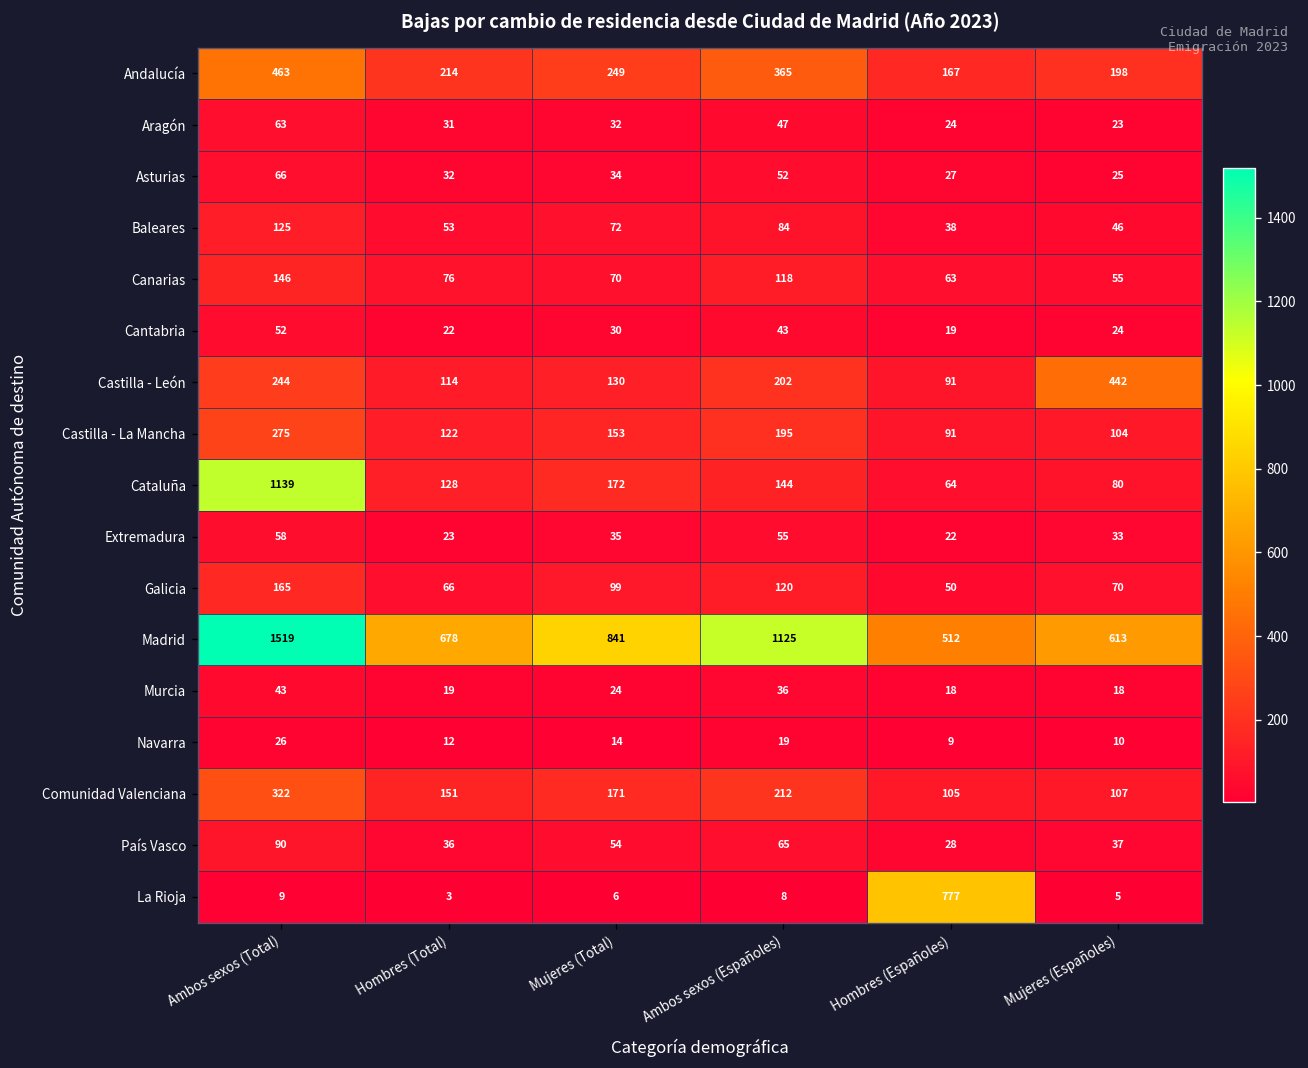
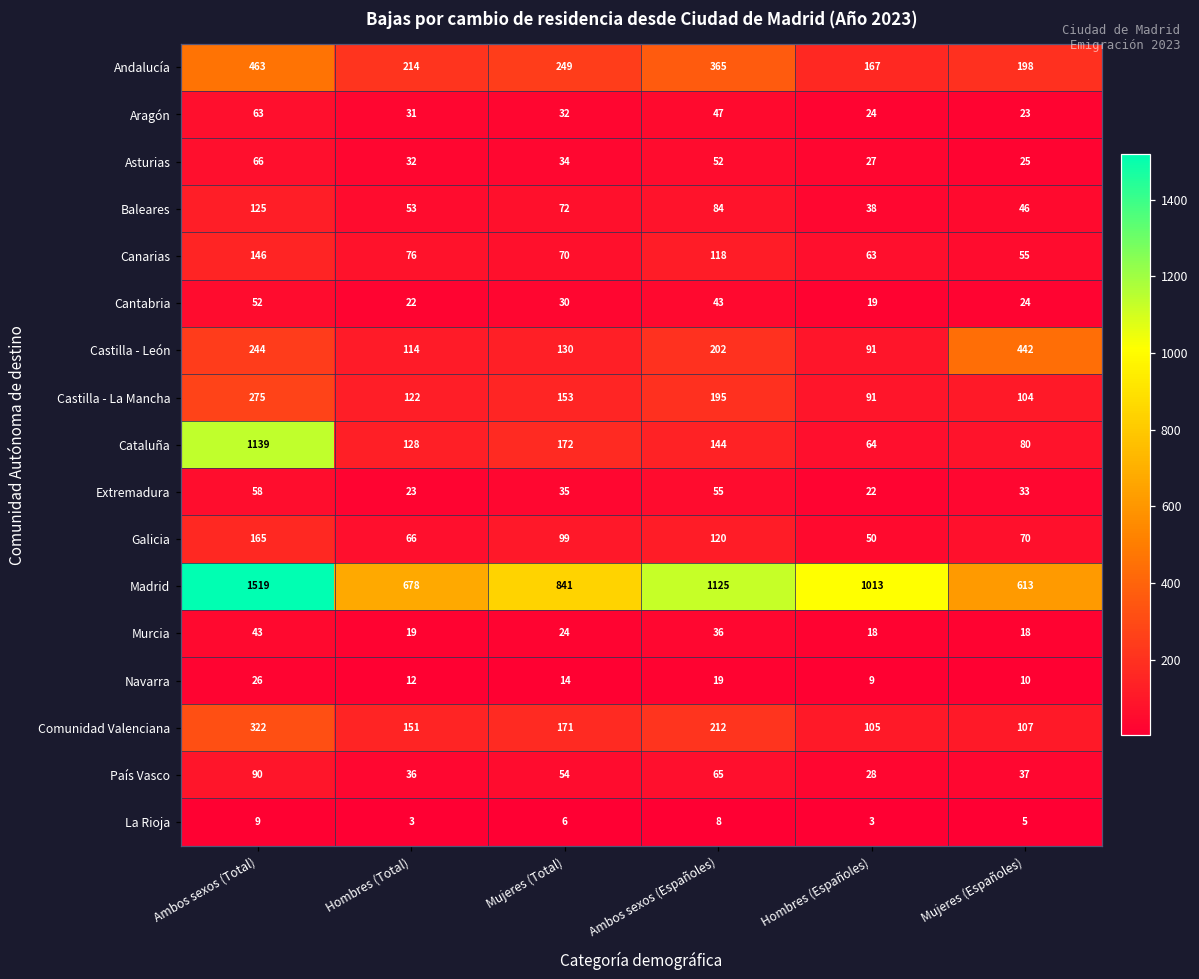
  {
    "Andalucía": {
      "Ambos sexos (Total)": 463,
      "Hombres (Total)": 214,
      "Mujeres (Total)": 249,
      "Ambos sexos (Españoles)": 365,
      "Hombres (Españoles)": 167,
      "Mujeres (Españoles)": 198
    },
    "Aragón": {
      "Ambos sexos (Total)": 63,
      "Hombres (Total)": 31,
      "Mujeres (Total)": 32,
      "Ambos sexos (Españoles)": 47,
      "Hombres (Españoles)": 24,
      "Mujeres (Españoles)": 23
    },
    "Asturias": {
      "Ambos sexos (Total)": 66,
      "Hombres (Total)": 32,
      "Mujeres (Total)": 34,
      "Ambos sexos (Españoles)": 52,
      "Hombres (Españoles)": 27,
      "Mujeres (Españoles)": 25
    },
    "Baleares": {
      "Ambos sexos (Total)": 125,
      "Hombres (Total)": 53,
      "Mujeres (Total)": 72,
      "Ambos sexos (Españoles)": 84,
      "Hombres (Españoles)": 38,
      "Mujeres (Españoles)": 46
    },
    "Canarias": {
      "Ambos sexos (Total)": 146,
      "Hombres (Total)": 76,
      "Mujeres (Total)": 70,
      "Ambos sexos (Españoles)": 118,
      "Hombres (Españoles)": 63,
      "Mujeres (Españoles)": 55
    },
    "Cantabria": {
      "Ambos sexos (Total)": 52,
      "Hombres (Total)": 22,
      "Mujeres (Total)": 30,
      "Ambos sexos (Españoles)": 43,
      "Hombres (Españoles)": 19,
      "Mujeres (Españoles)": 24
    },
    "Castilla - León": {
      "Ambos sexos (Total)": 244,
      "Hombres (Total)": 114,
      "Mujeres (Total)": 130,
      "Ambos sexos (Españoles)": 202,
      "Hombres (Españoles)": 91,
      "Mujeres (Españoles)": 442
    },
    "Castilla - La Mancha": {
      "Ambos sexos (Total)": 275,
      "Hombres (Total)": 122,
      "Mujeres (Total)": 153,
      "Ambos sexos (Españoles)": 195,
      "Hombres (Españoles)": 91,
      "Mujeres (Españoles)": 104
    },
    "Cataluña": {
      "Ambos sexos (Total)": 1139,
      "Hombres (Total)": 128,
      "Mujeres (Total)": 172,
      "Ambos sexos (Españoles)": 144,
      "Hombres (Españoles)": 64,
      "Mujeres (Españoles)": 80
    },
    "Extremadura": {
      "Ambos sexos (Total)": 58,
      "Hombres (Total)": 23,
      "Mujeres (Total)": 35,
      "Ambos sexos (Españoles)": 55,
      "Hombres (Españoles)": 22,
      "Mujeres (Españoles)": 33
    },
    "Galicia": {
      "Ambos sexos (Total)": 165,
      "Hombres (Total)": 66,
      "Mujeres (Total)": 99,
      "Ambos sexos (Españoles)": 120,
      "Hombres (Españoles)": 50,
      "Mujeres (Españoles)": 70
    },
    "Madrid": {
      "Ambos sexos (Total)": 1519,
      "Hombres (Total)": 678,
      "Mujeres (Total)": 841,
      "Ambos sexos (Españoles)": 1125,
-     "Hombres (Españoles)": 512,
+     "Hombres (Españoles)": 1013,
      "Mujeres (Españoles)": 613
    },
    "Murcia": {
      "Ambos sexos (Total)": 43,
      "Hombres (Total)": 19,
      "Mujeres (Total)": 24,
      "Ambos sexos (Españoles)": 36,
      "Hombres (Españoles)": 18,
      "Mujeres (Españoles)": 18
    },
    "Navarra": {
      "Ambos sexos (Total)": 26,
      "Hombres (Total)": 12,
      "Mujeres (Total)": 14,
      "Ambos sexos (Españoles)": 19,
      "Hombres (Españoles)": 9,
      "Mujeres (Españoles)": 10
    },
    "Comunidad Valenciana": {
      "Ambos sexos (Total)": 322,
      "Hombres (Total)": 151,
      "Mujeres (Total)": 171,
      "Ambos sexos (Españoles)": 212,
      "Hombres (Españoles)": 105,
      "Mujeres (Españoles)": 107
    },
    "País Vasco": {
      "Ambos sexos (Total)": 90,
      "Hombres (Total)": 36,
      "Mujeres (Total)": 54,
      "Ambos sexos (Españoles)": 65,
      "Hombres (Españoles)": 28,
      "Mujeres (Españoles)": 37
    },
    "La Rioja": {
      "Ambos sexos (Total)": 9,
      "Hombres (Total)": 3,
      "Mujeres (Total)": 6,
      "Ambos sexos (Españoles)": 8,
-     "Hombres (Españoles)": 777,
+     "Hombres (Españoles)": 3,
      "Mujeres (Españoles)": 5
    }
  }
